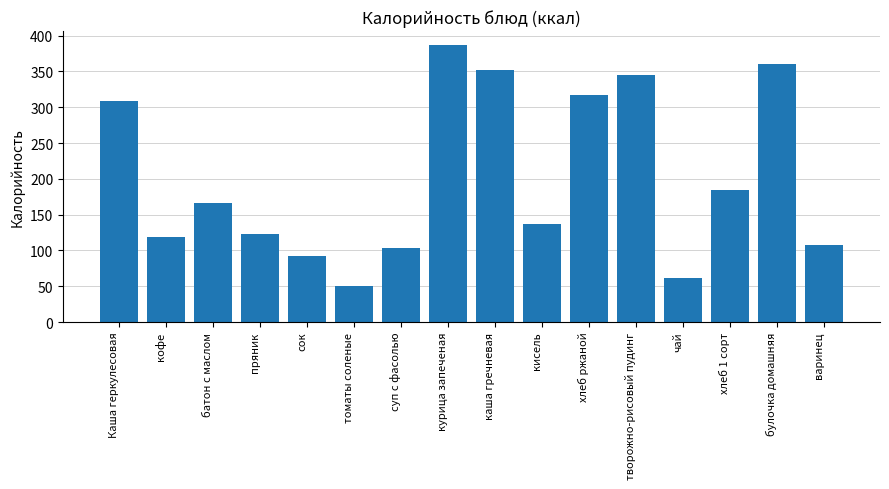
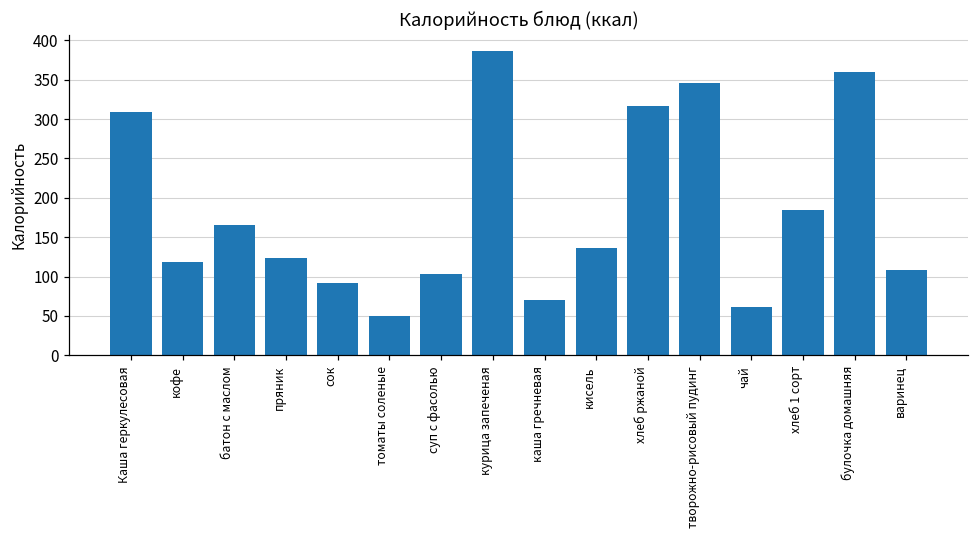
  {
    "Каша геркулесовая": 310,
    "кофе": 120,
    "батон с маслом": 170,
    "пряник": 120,
    "сок": 90,
    "томаты соленые": 50,
    "суп с фасолью": 100,
    "курица запеченая": 390,
-   "каша гречневая": 350,
+   "каша гречневая": 70,
    "кисель": 140,
    "хлеб ржаной": 320,
    "творожно-рисовый пудинг": 350,
    "чай": 60,
    "хлеб 1 сорт": 180,
    "булочка домашняя": 360,
    "варинец": 110
  }
